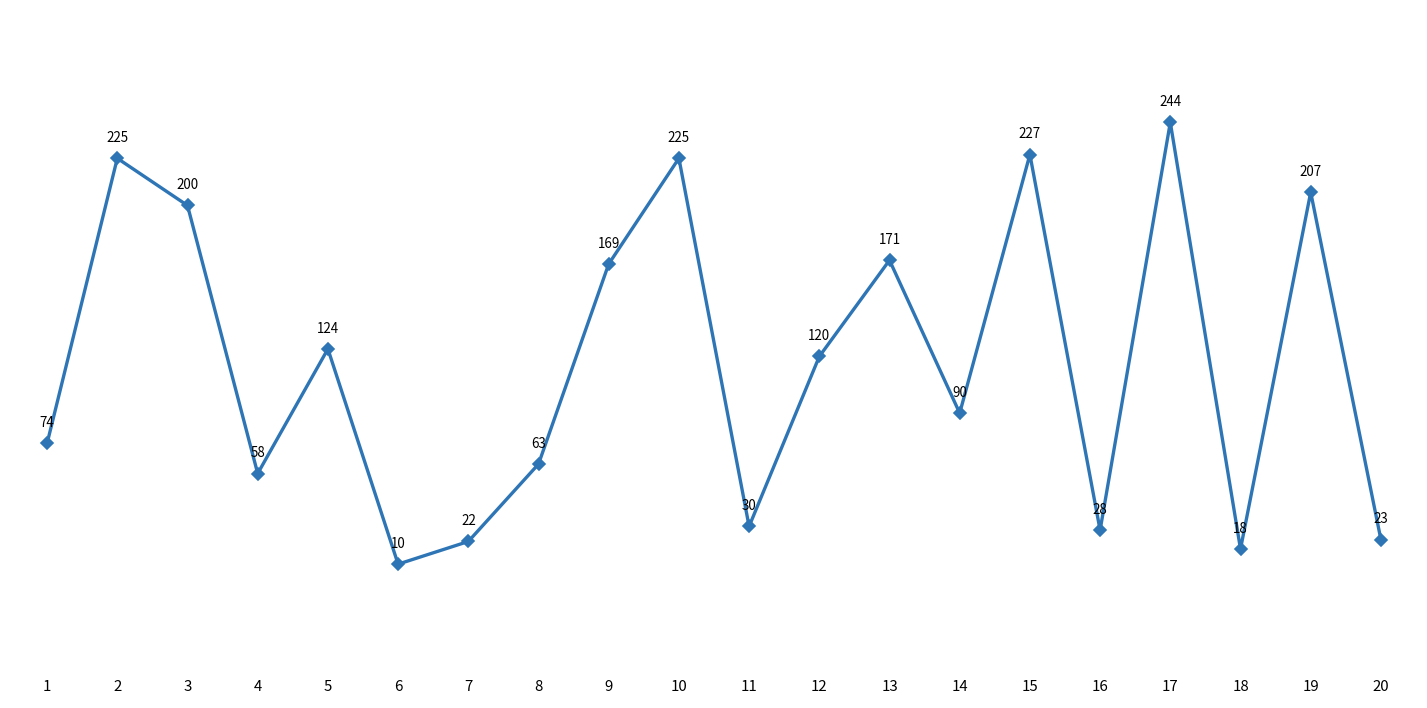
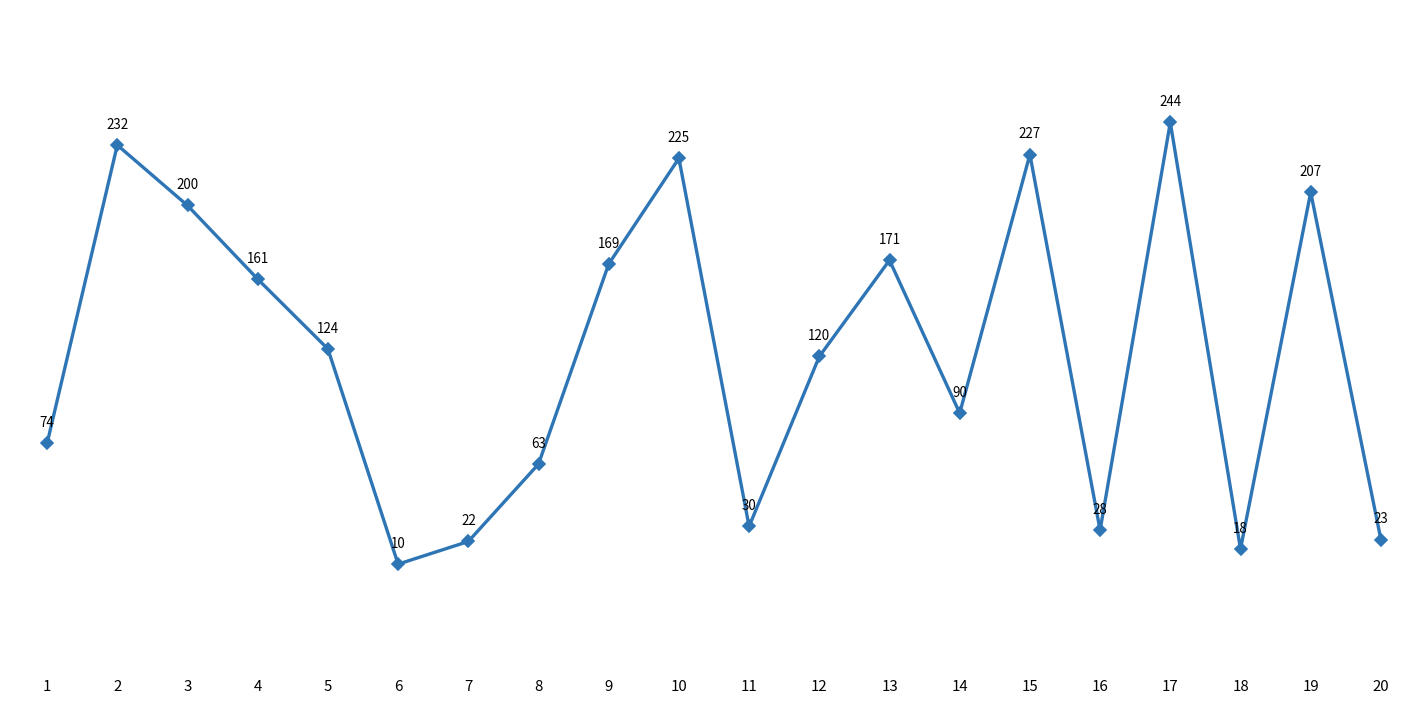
  {
    "1": 74,
-   "2": 225,
+   "2": 232,
    "3": 200,
-   "4": 58,
+   "4": 161,
    "5": 124,
    "6": 10,
    "7": 22,
    "8": 63,
    "9": 169,
    "10": 225,
    "11": 30,
    "12": 120,
    "13": 171,
    "14": 90,
    "15": 227,
    "16": 28,
    "17": 244,
    "18": 18,
    "19": 207,
    "20": 23
  }
